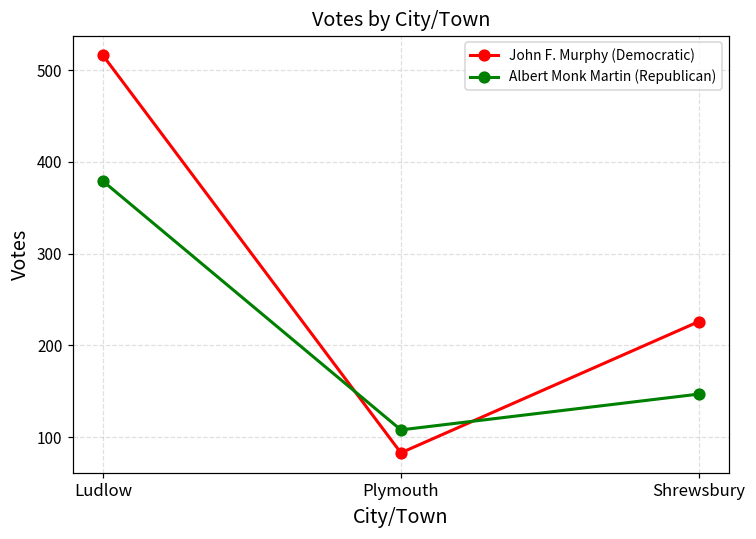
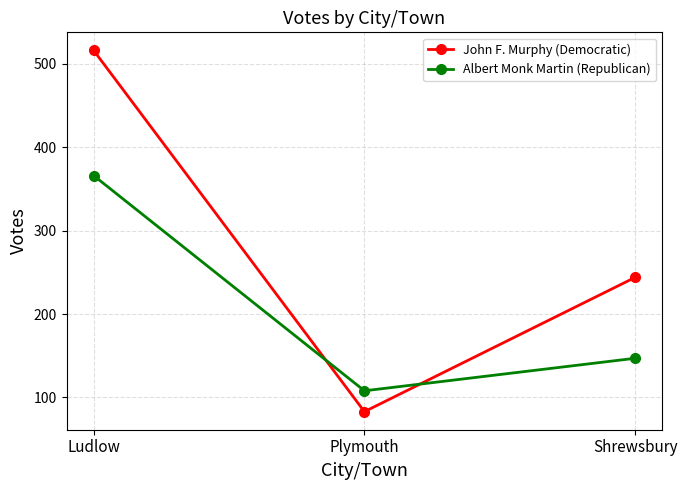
  {
    "John F. Murphy (Democratic)": {
      "Ludlow": 520,
      "Plymouth": 80,
-     "Shrewsbury": 230
+     "Shrewsbury": 240
    },
    "Albert Monk Martin (Republican)": {
-     "Ludlow": 380,
+     "Ludlow": 370,
      "Plymouth": 110,
      "Shrewsbury": 150
    }
  }
